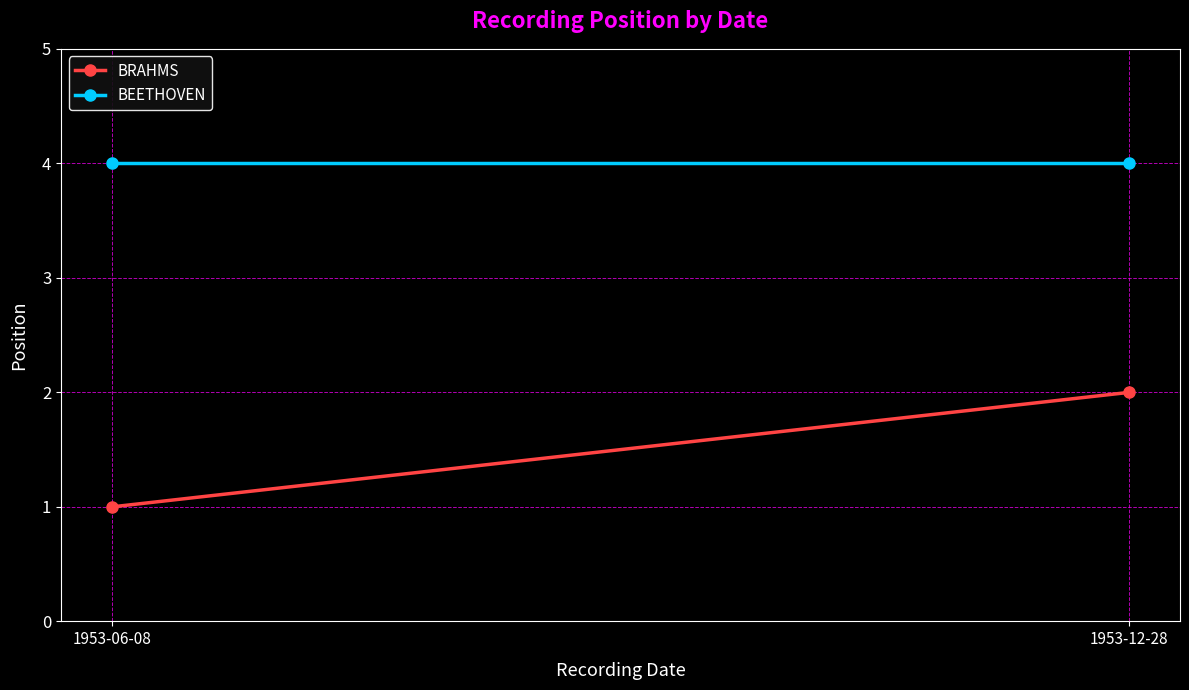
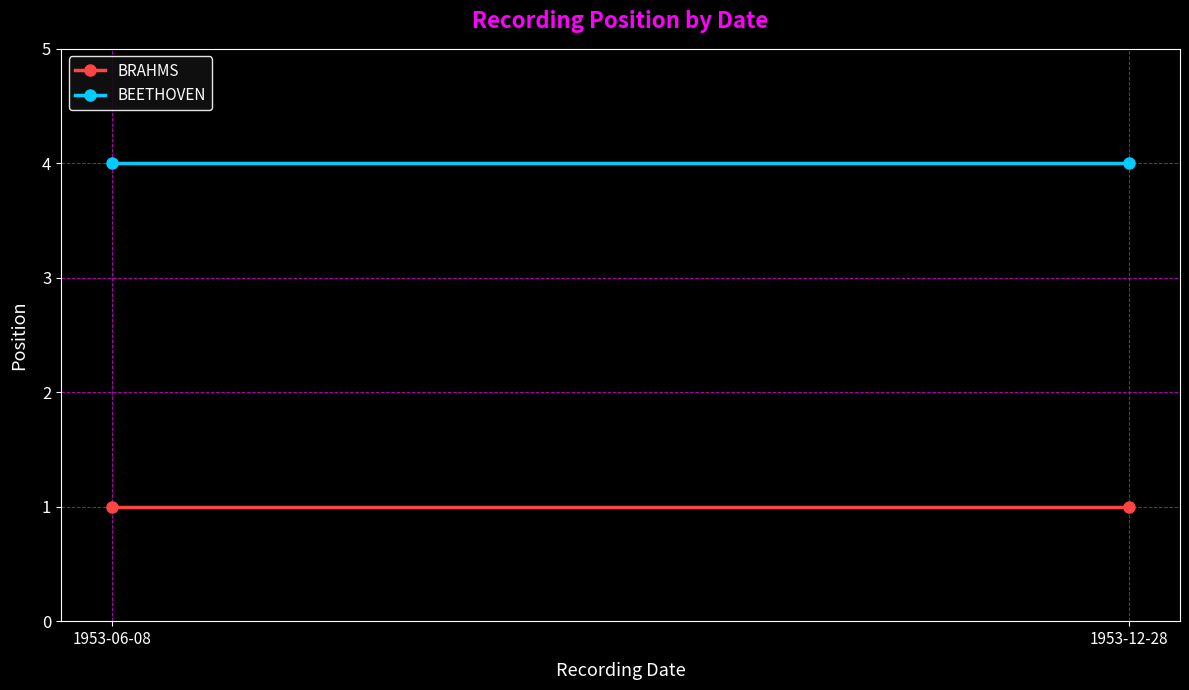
  {
    "BRAHMS": {
      "1953-06-08": 1,
-     "1953-12-28": 2
+     "1953-12-28": 1
    },
    "BEETHOVEN": {
      "1953-06-08": 4,
      "1953-12-28": 4
    }
  }
